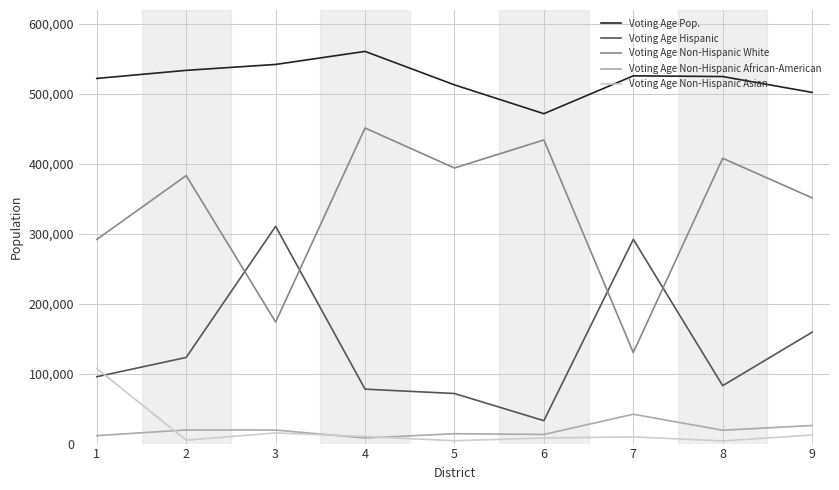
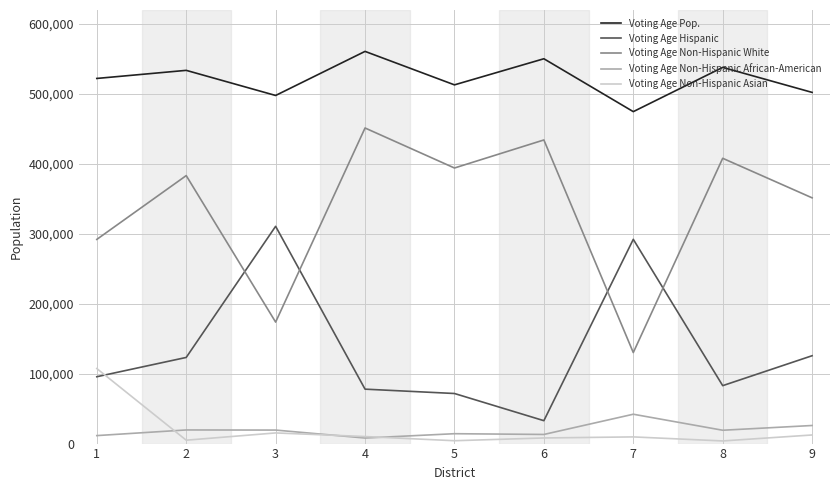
  {
    "Voting Age Pop.": {
      "1": "520,000",
      "2": "530,000",
-     "3": "540,000",
+     "3": "500,000",
      "4": "560,000",
      "5": "510,000",
-     "6": "470,000",
-     "7": "530,000",
-     "8": "520,000",
+     "6": "550,000",
+     "7": "470,000",
+     "8": "540,000",
      "9": "500,000"
    },
    "Voting Age Hispanic": {
      "1": "100,000",
      "2": "120,000",
      "3": "310,000",
      "4": "80,000",
      "5": "70,000",
      "6": "30,000",
      "7": "290,000",
      "8": "80,000",
-     "9": "160,000"
+     "9": "130,000"
    }
  }
